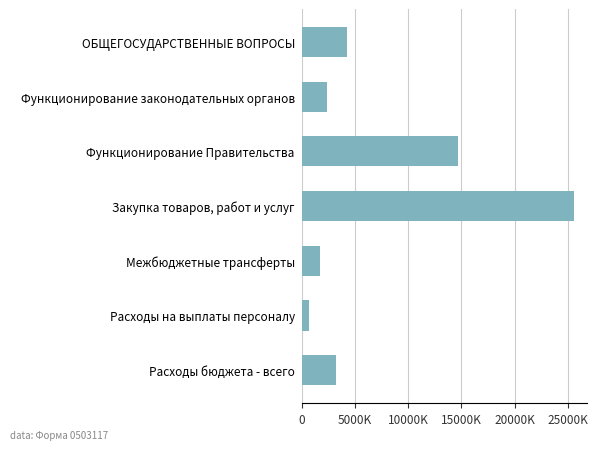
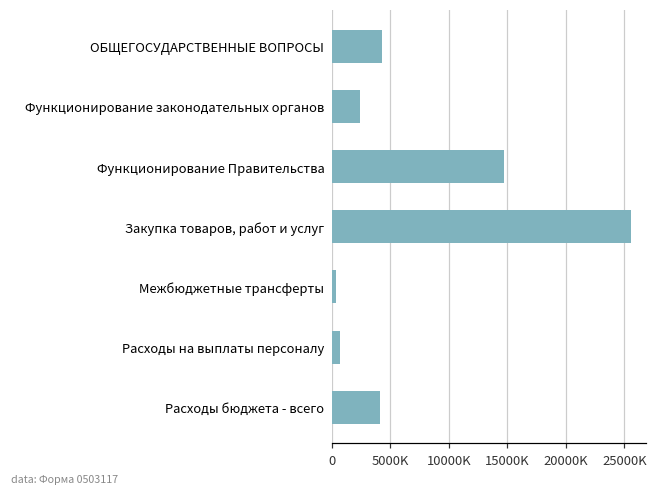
  {
    "ОБЩЕГОСУДАРСТВЕННЫЕ ВОПРОСЫ": 4200000,
    "Функционирование законодательных органов": 2400000,
    "Функционирование Правительства": 14700000,
    "Закупка товаров, работ и услуг": 25600000,
-   "Межбюджетные трансферты": 1700000,
+   "Межбюджетные трансферты": 300000,
    "Расходы на выплаты персоналу": 700000,
-   "Расходы бюджета - всего": 3200000
+   "Расходы бюджета - всего": 4100000
  }
